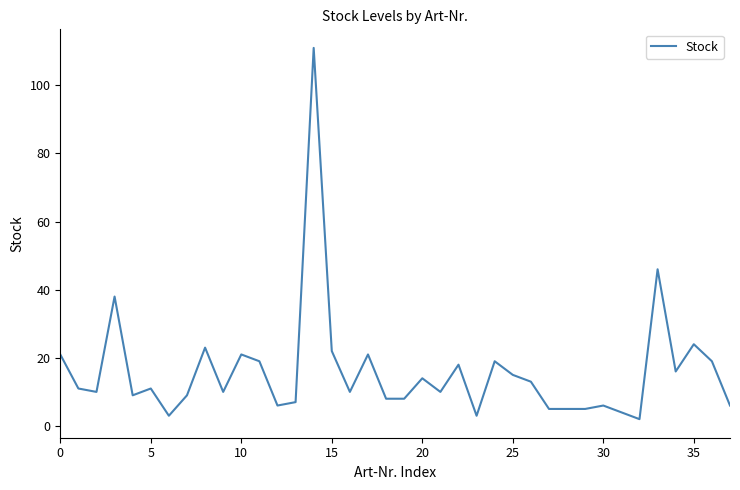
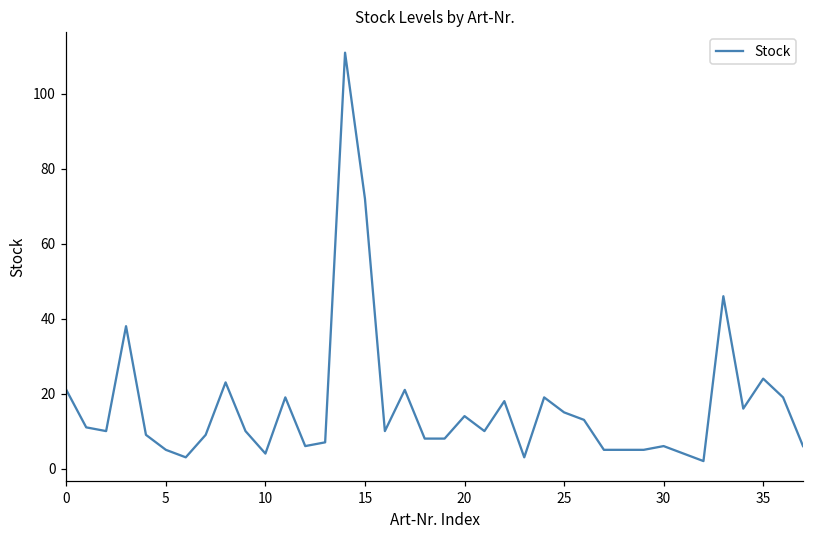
  {
    "0": 21,
-   "5": 11,
-   "10": 21,
-   "15": 22,
+   "5": 5,
+   "10": 4,
+   "15": 72,
    "20": 14,
    "25": 15,
    "30": 6,
    "35": 24
  }
